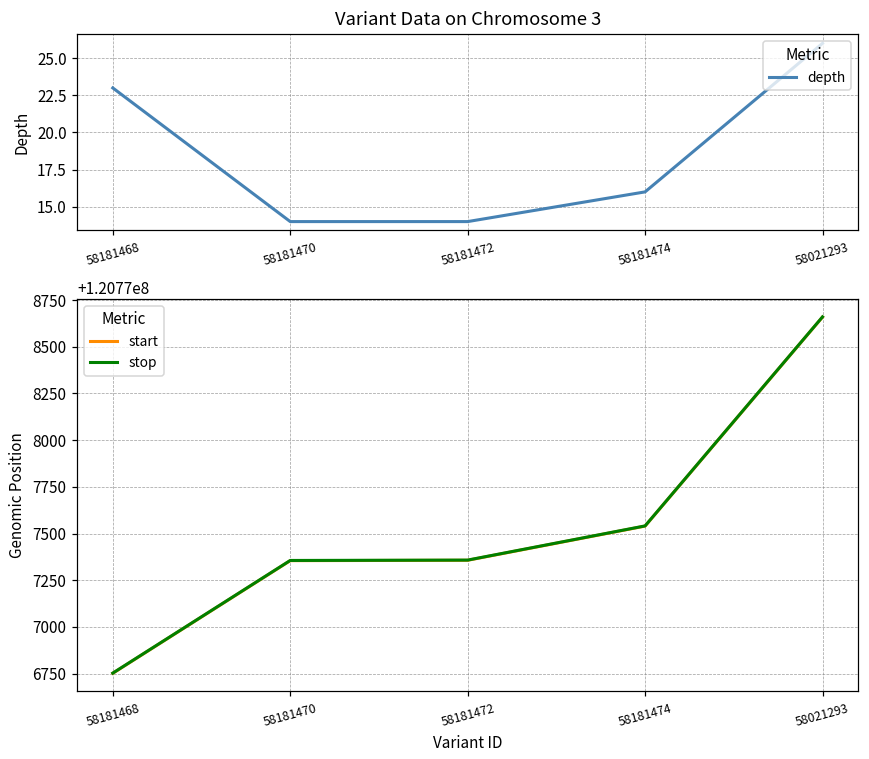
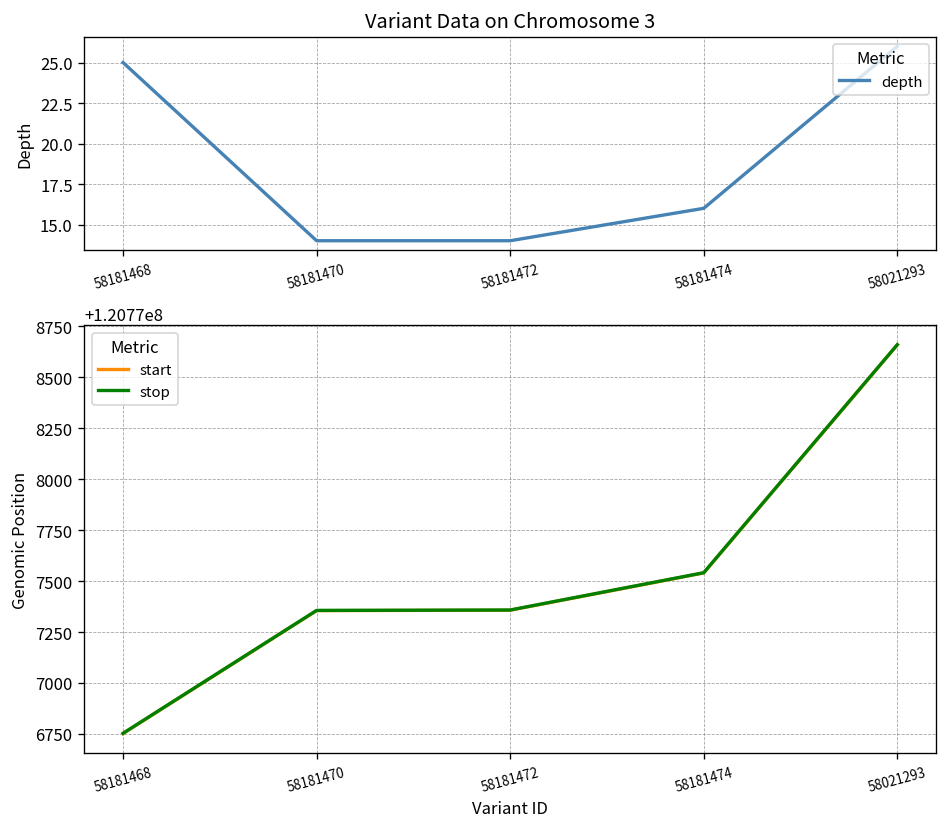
  {
    "Variant Data on Chromosome 3": {
-     "58181468": 23,
+     "58181468": 25,
      "58181470": 14,
      "58181472": 14,
      "58181474": 16
    }
  }
